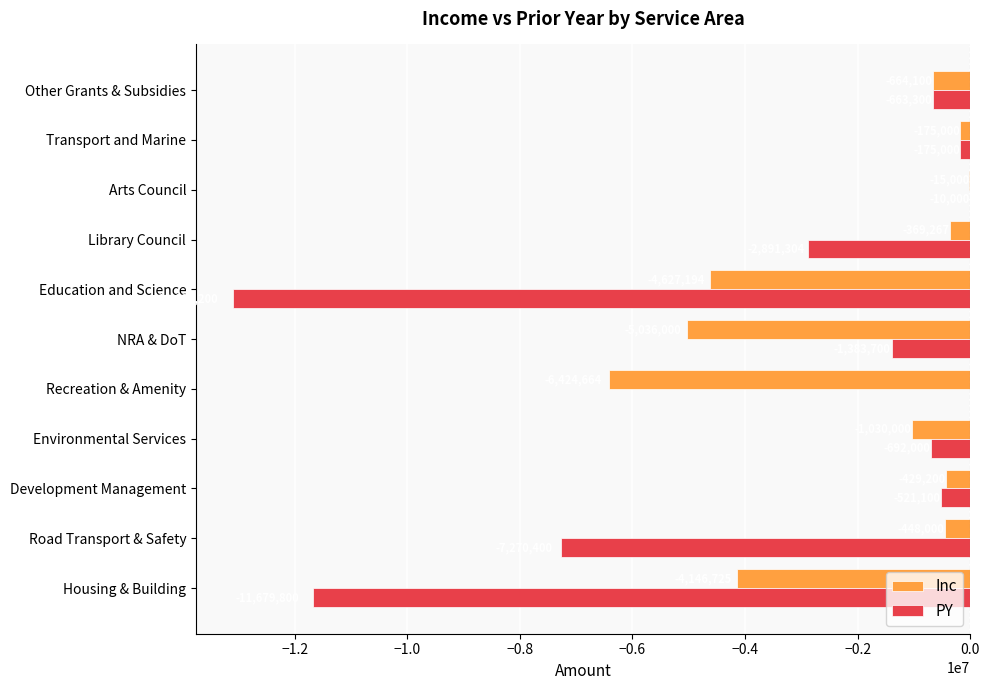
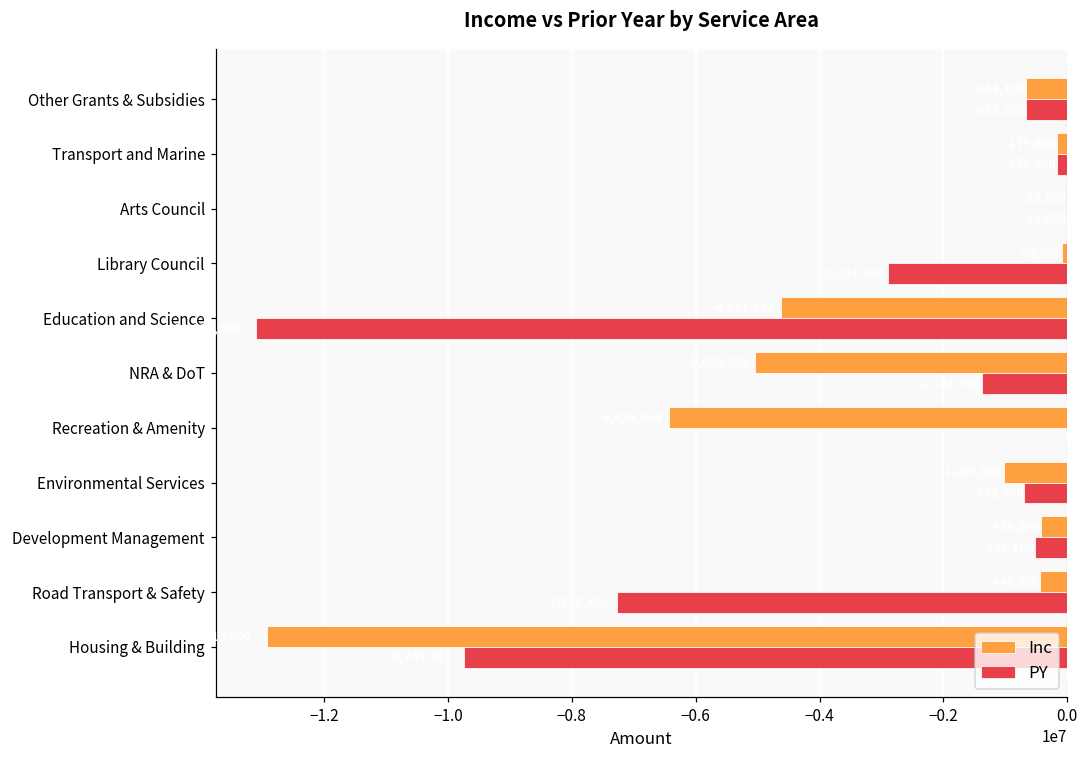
  {
    "Inc": {
      "Other Grants & Subsidies": -700000,
      "Transport and Marine": -200000,
-     "Library Council": -400000,
+     "Library Council": -100000,
      "Education and Science": -4600000,
      "NRA & DoT": -5000000,
      "Recreation & Amenity": -6400000,
      "Environmental Services": -1000000,
      "Development Management": -400000,
      "Road Transport & Safety": -400000,
-     "Housing & Building": -4100000
+     "Housing & Building": -12900000
    },
    "PY": {
      "Other Grants & Subsidies": -700000,
      "Transport and Marine": -200000,
      "Library Council": -2900000,
      "Education and Science": -13100000,
      "NRA & DoT": -1400000,
      "Recreation & Amenity": 0,
      "Environmental Services": -700000,
      "Development Management": -500000,
      "Road Transport & Safety": -7300000,
-     "Housing & Building": -11700000
+     "Housing & Building": -9700000
    }
  }
